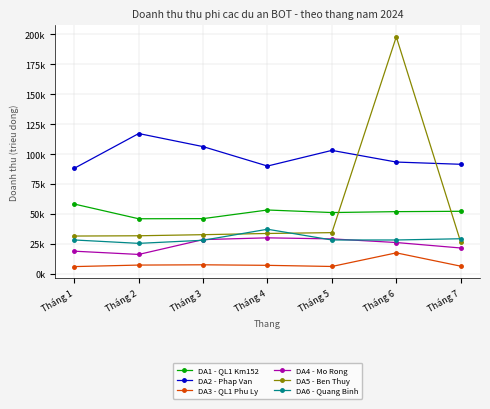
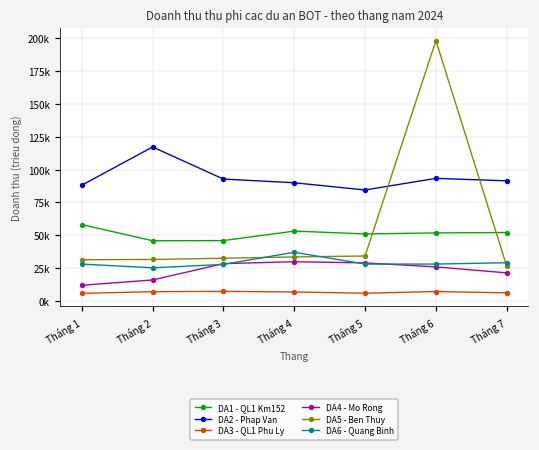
  {
    "DA1 - QL1 Km152": {
      "Tháng 1": 58000,
      "Tháng 2": 46000,
      "Tháng 3": 46000,
      "Tháng 4": 53000,
      "Tháng 5": 51000,
      "Tháng 6": 52000,
      "Tháng 7": 52000
    },
    "DA2 - Phap Van": {
      "Tháng 1": 88000,
      "Tháng 2": 117000,
-     "Tháng 3": 106000,
+     "Tháng 3": 93000,
      "Tháng 4": 90000,
-     "Tháng 5": 103000,
+     "Tháng 5": 84000,
      "Tháng 6": 93000,
      "Tháng 7": 91000
    },
    "DA3 - QL1 Phu Ly": {
      "Tháng 1": 6000,
      "Tháng 2": 7000,
      "Tháng 3": 8000,
      "Tháng 4": 7000,
      "Tháng 5": 6000,
-     "Tháng 6": 17000,
+     "Tháng 6": 7000,
      "Tháng 7": 6000
    },
    "DA4 - Mo Rong": {
-     "Tháng 1": 19000,
+     "Tháng 1": 12000,
      "Tháng 2": 16000,
      "Tháng 4": 30000,
      "Tháng 7": 22000
    },
    "DA5 - Ben Thuy": {
      "Tháng 1": 32000,
      "Tháng 2": 32000,
      "Tháng 3": 33000,
      "Tháng 4": 34000,
      "Tháng 5": 34000,
      "Tháng 6": 198000,
      "Tháng 7": 27000
    },
    "DA6 - Quang Binh": {
      "Tháng 1": 28000,
      "Tháng 2": 25000,
      "Tháng 4": 37000,
      "Tháng 7": 29000
    }
  }
